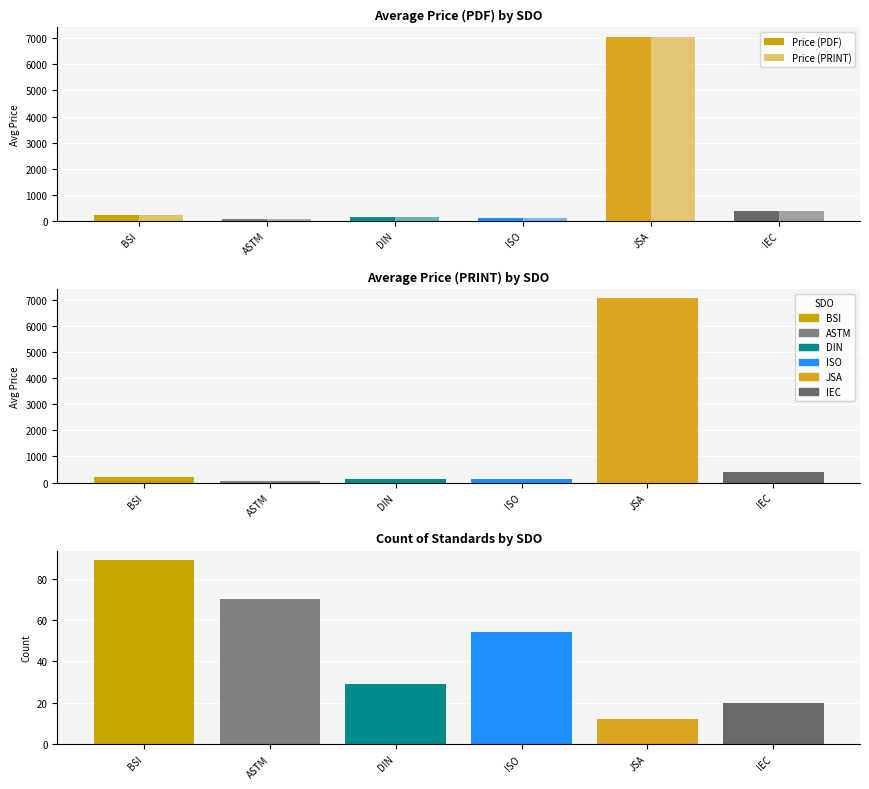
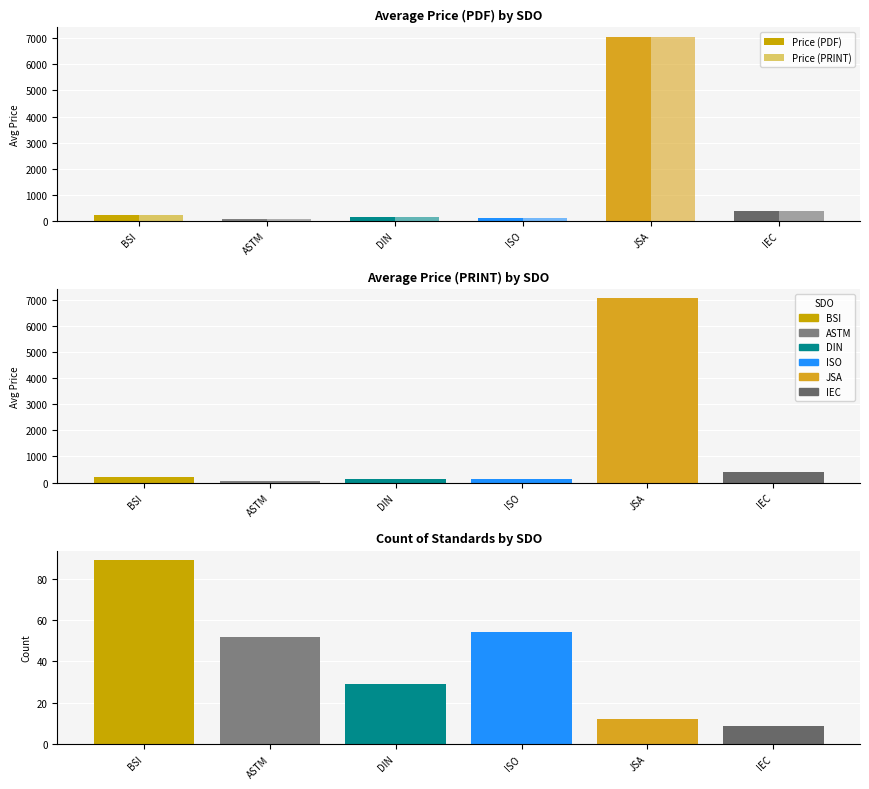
  {
    "Average Price (PRINT) by SDO": {
      "BSI": 200,
      "DIN": 100,
      "ISO": 100,
      "JSA": 7100,
      "IEC": 400
    },
    "Count of Standards by SDO": {
      "BSI": 89,
-     "ASTM": 70,
+     "ASTM": 52,
      "DIN": 29,
      "ISO": 54,
      "JSA": 12,
-     "IEC": 20
+     "IEC": 9
    }
  }
